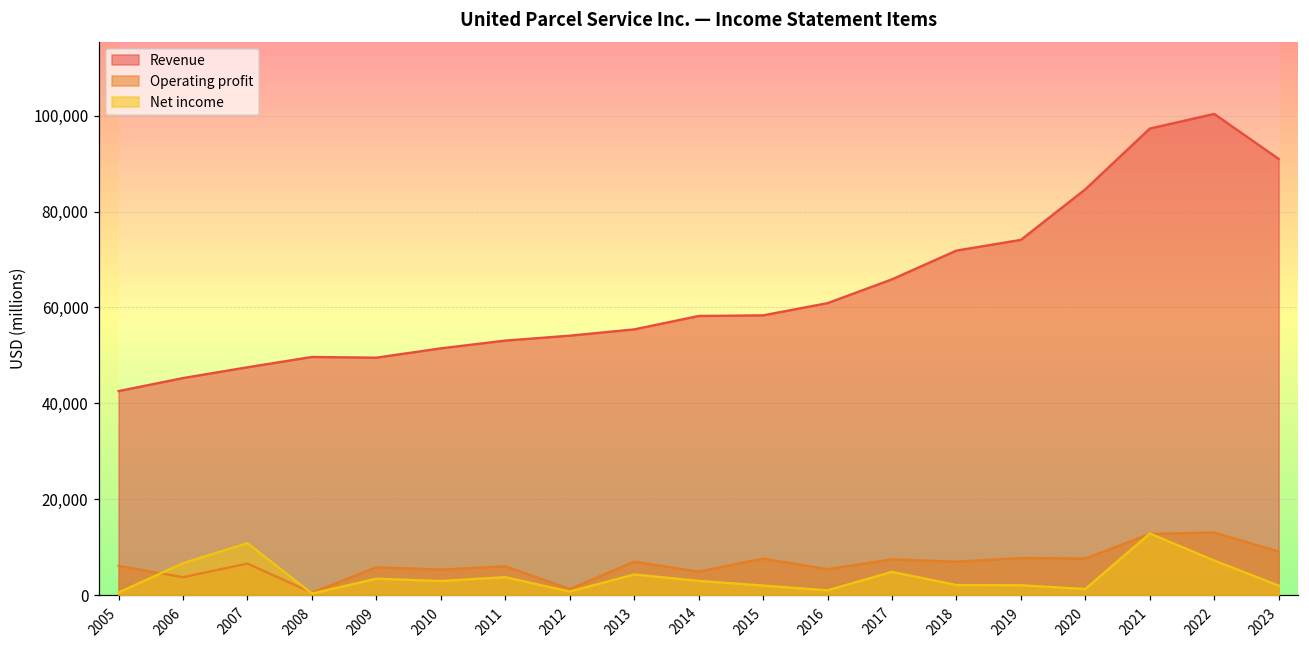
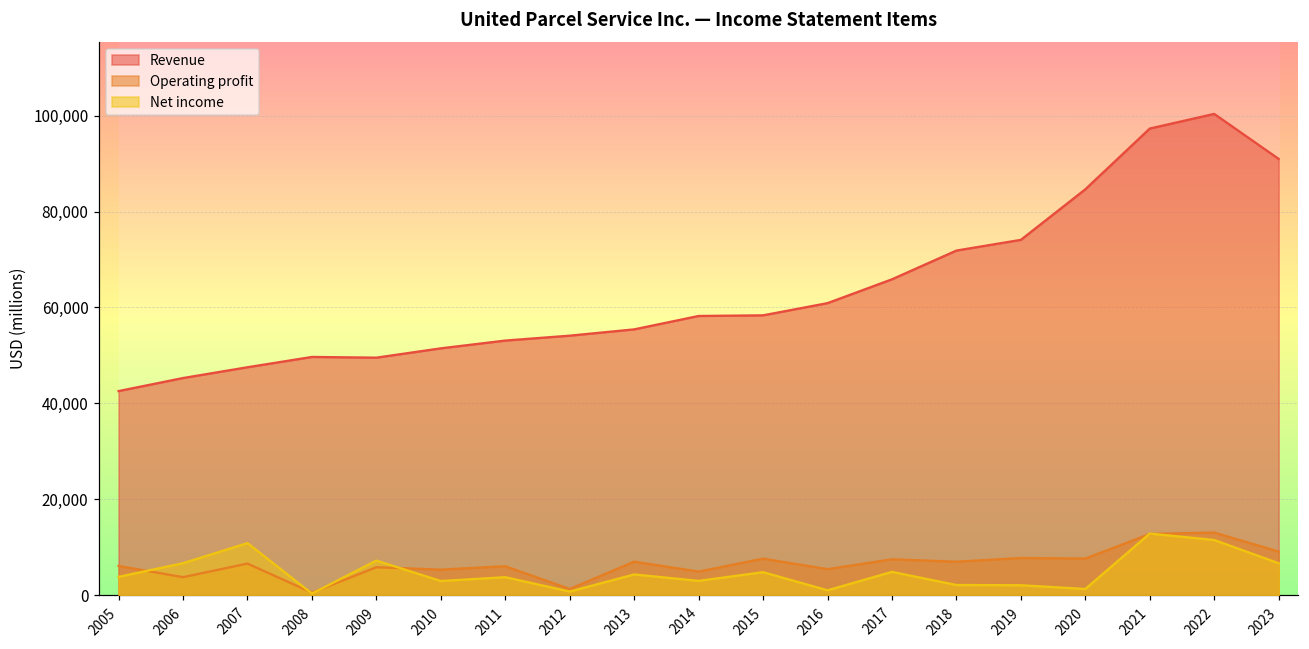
  {
    "Net income": {
-     "2005": "1,000",
+     "2005": "4,000",
      "2006": "7,000",
      "2007": "11,000",
-     "2009": "3,000",
+     "2009": "7,000",
      "2010": "3,000",
      "2011": "4,000",
      "2013": "4,000",
      "2014": "3,000",
-     "2015": "2,000",
+     "2015": "5,000",
      "2016": "1,000",
      "2017": "5,000",
      "2018": "2,000",
      "2019": "2,000",
      "2020": "1,000",
-     "2022": "7,000",
-     "2023": "2,000"
+     "2022": "12,000",
+     "2023": "7,000"
    }
  }
